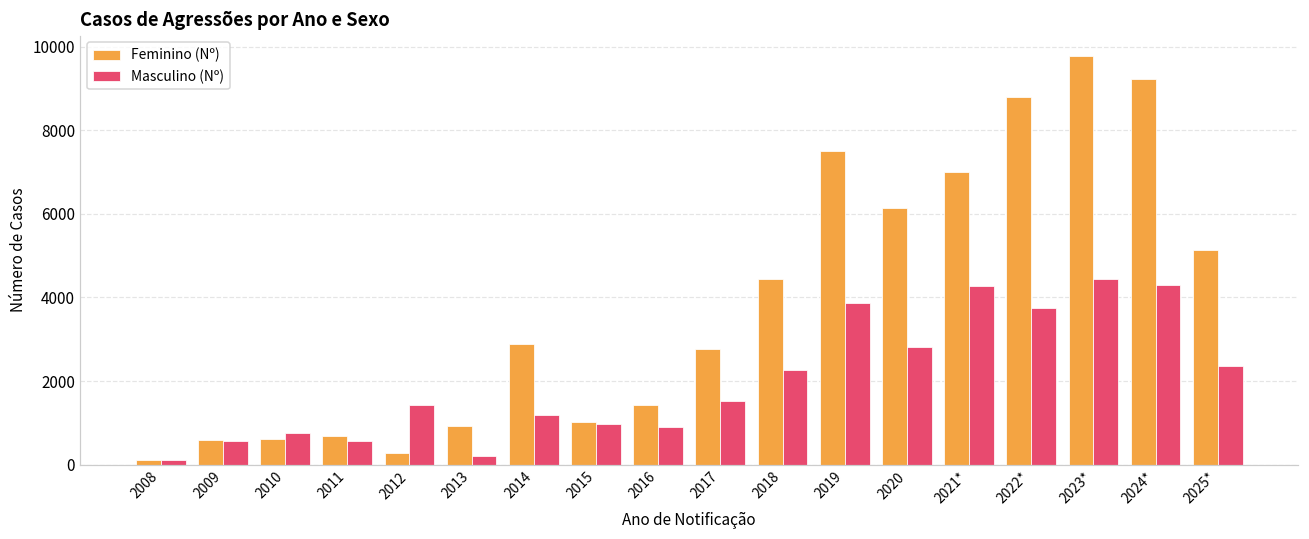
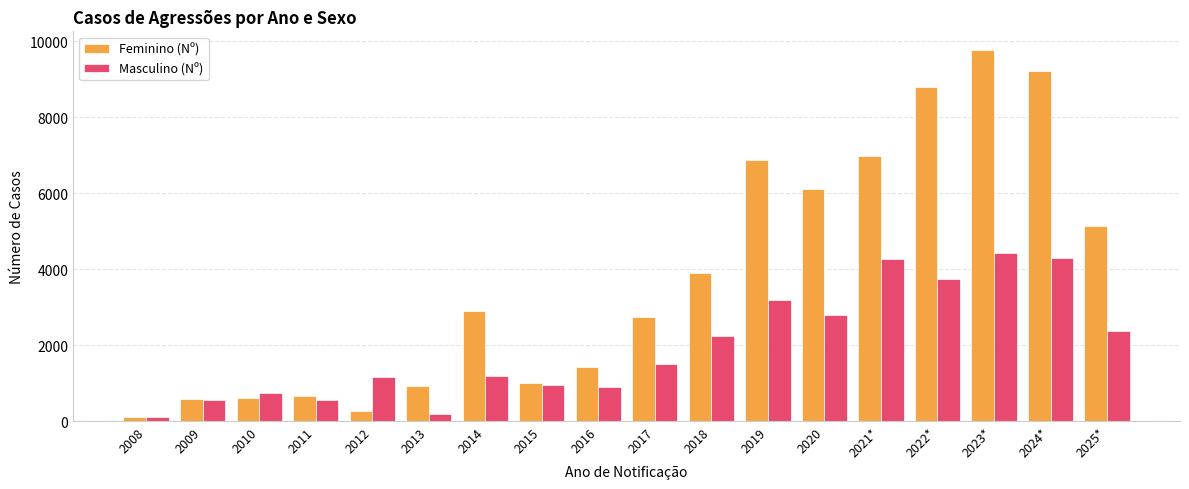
  {
    "Feminino (Nº)": {
      "2008": 100,
      "2009": 600,
      "2010": 600,
      "2011": 700,
      "2012": 300,
      "2013": 900,
      "2014": 2900,
      "2015": 1000,
      "2016": 1400,
      "2017": 2800,
-     "2018": 4400,
-     "2019": 7500,
+     "2018": 3900,
+     "2019": 6900,
      "2020": 6100,
      "2021*": 7000,
      "2022*": 8800,
      "2023*": 9800,
      "2024*": 9200,
      "2025*": 5100
    },
    "Masculino (Nº)": {
      "2008": 100,
      "2009": 600,
      "2010": 800,
      "2011": 600,
-     "2012": 1400,
+     "2012": 1200,
      "2013": 200,
      "2014": 1200,
      "2015": 1000,
      "2016": 900,
      "2017": 1500,
      "2018": 2300,
-     "2019": 3900,
+     "2019": 3200,
      "2020": 2800,
      "2021*": 4300,
      "2022*": 3800,
      "2023*": 4400,
      "2024*": 4300,
      "2025*": 2400
    }
  }
